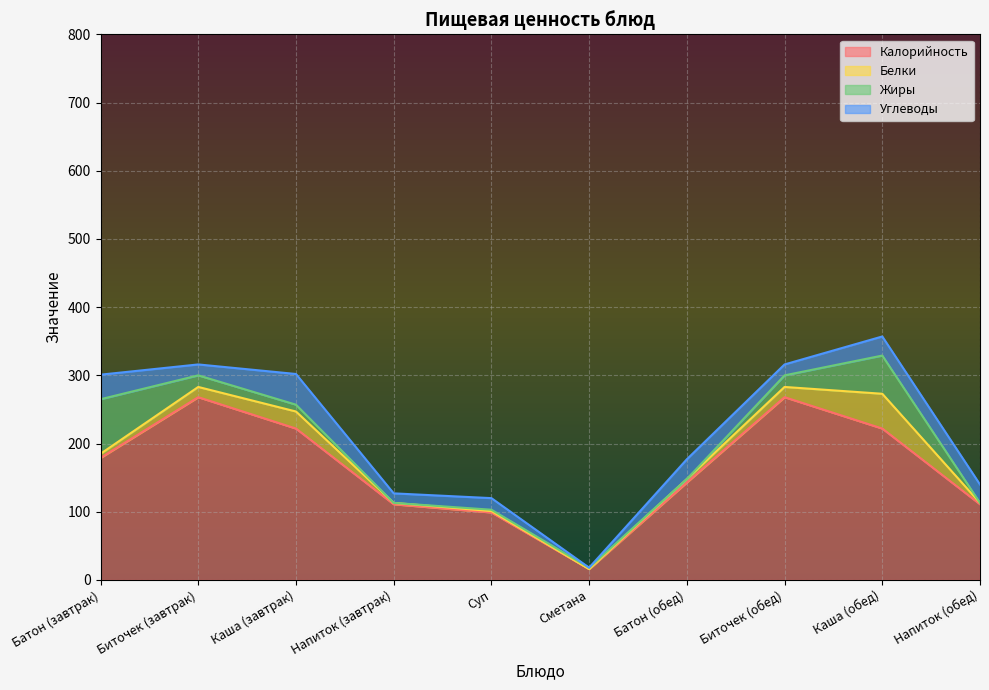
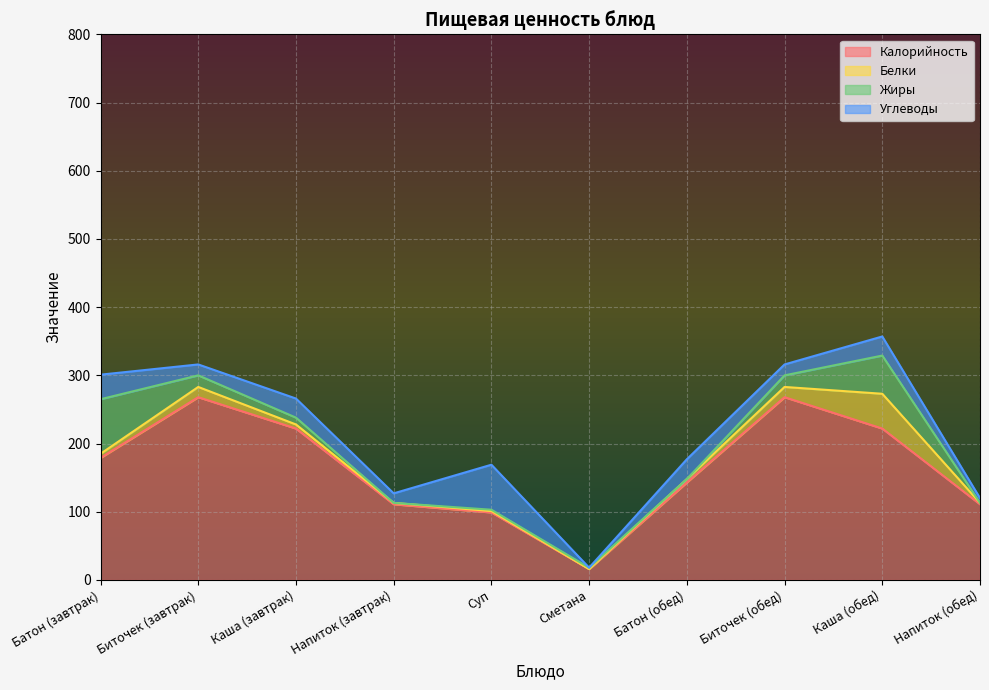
  {
    "Калорийность": {
      "Батон (завтрак)": 180,
      "Биточек (завтрак)": 270,
      "Каша (завтрак)": 220,
      "Батон (обед)": 140,
      "Биточек (обед)": 270,
      "Каша (обед)": 220
    },
    "Белки": {
      "Батон (завтрак)": 10,
      "Биточек (завтрак)": 20,
-     "Каша (завтрак)": 30,
+     "Каша (завтрак)": 10,
      "Биточек (обед)": 20,
      "Каша (обед)": 50
    },
    "Жиры": {
      "Батон (завтрак)": 80,
      "Биточек (завтрак)": 20,
      "Каша (завтрак)": 10,
      "Биточек (обед)": 20,
      "Каша (обед)": 60
    },
    "Углеводы": {
      "Батон (завтрак)": 40,
      "Биточек (завтрак)": 20,
-     "Каша (завтрак)": 50,
+     "Каша (завтрак)": 30,
      "Напиток (завтрак)": 10,
-     "Суп": 20,
+     "Суп": 70,
      "Батон (обед)": 30,
      "Биточек (обед)": 20,
      "Каша (обед)": 30,
-     "Напиток (обед)": 30
+     "Напиток (обед)": 10
    }
  }
